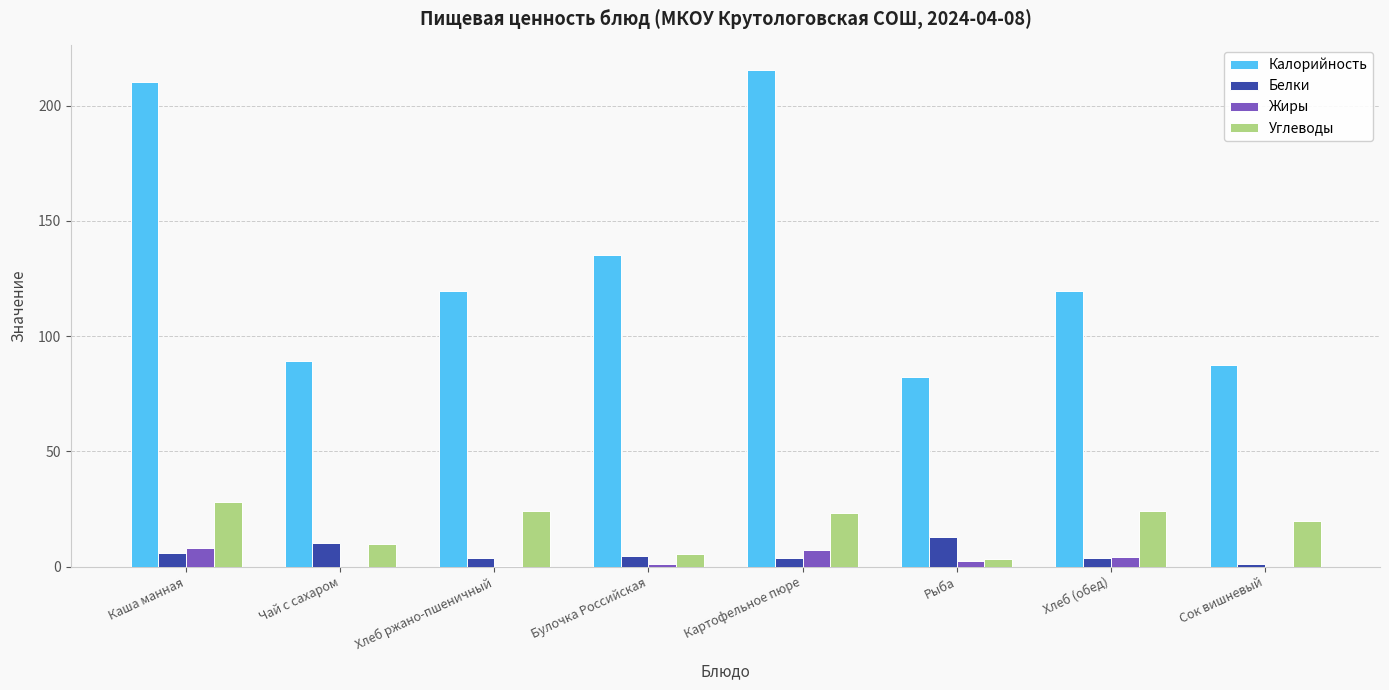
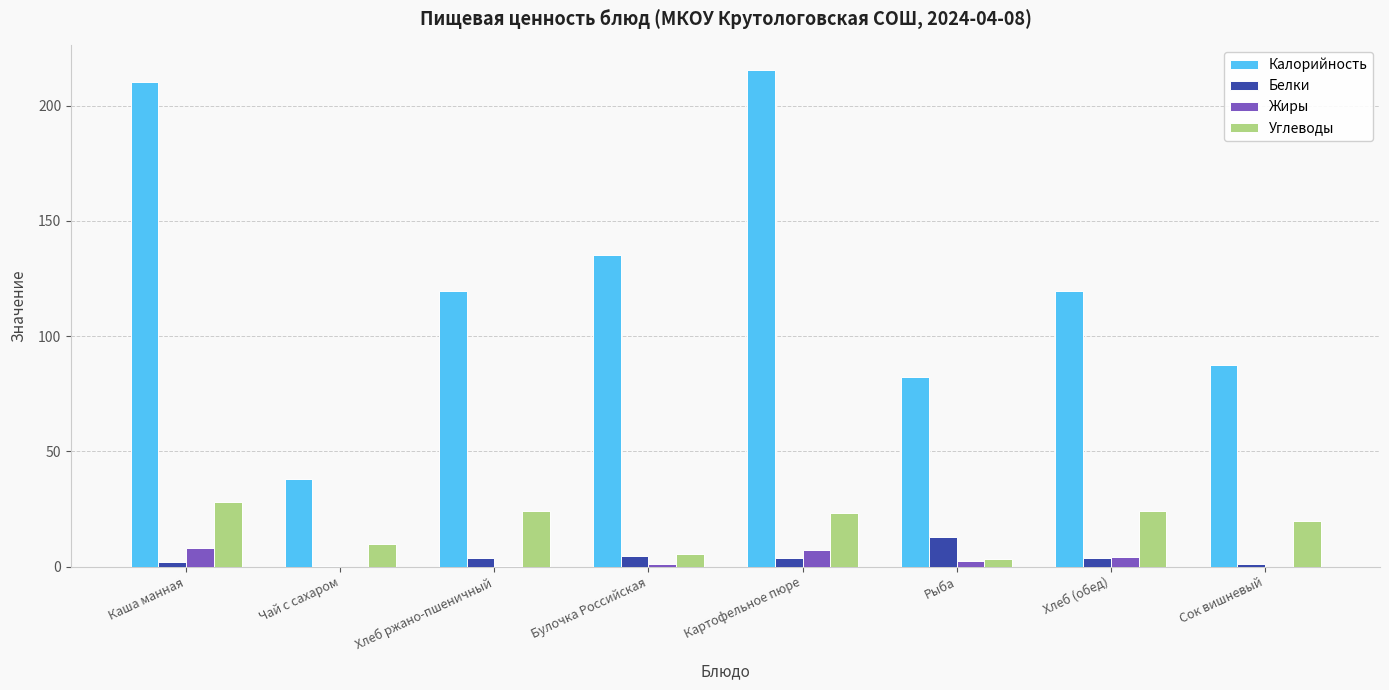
  {
    "Калорийность": {
      "Каша манная": 210,
-     "Чай с сахаром": 89,
+     "Чай с сахаром": 38,
      "Хлеб ржано-пшеничный": 120,
      "Булочка Российская": 135,
      "Картофельное пюре": 215,
      "Рыба": 82,
      "Хлеб (обед)": 120,
      "Сок вишневый": 87
    },
    "Белки": {
-     "Каша манная": 6,
-     "Чай с сахаром": 10,
+     "Каша манная": 2,
+     "Чай с сахаром": 0,
      "Хлеб ржано-пшеничный": 4,
      "Булочка Российская": 5,
      "Картофельное пюре": 4,
      "Рыба": 13,
      "Хлеб (обед)": 4,
      "Сок вишневый": 1
    },
    "Жиры": {
      "Каша манная": 8,
      "Картофельное пюре": 7,
      "Рыба": 3,
      "Хлеб (обед)": 4,
      "Сок вишневый": 0
    },
    "Углеводы": {
      "Каша манная": 28,
      "Чай с сахаром": 10,
      "Хлеб ржано-пшеничный": 24,
      "Булочка Российская": 5,
      "Картофельное пюре": 23,
      "Рыба": 3,
      "Хлеб (обед)": 24,
      "Сок вишневый": 20
    }
  }
